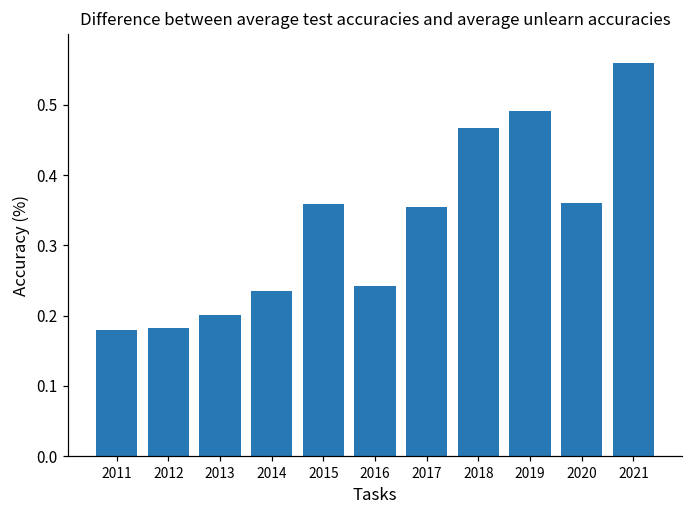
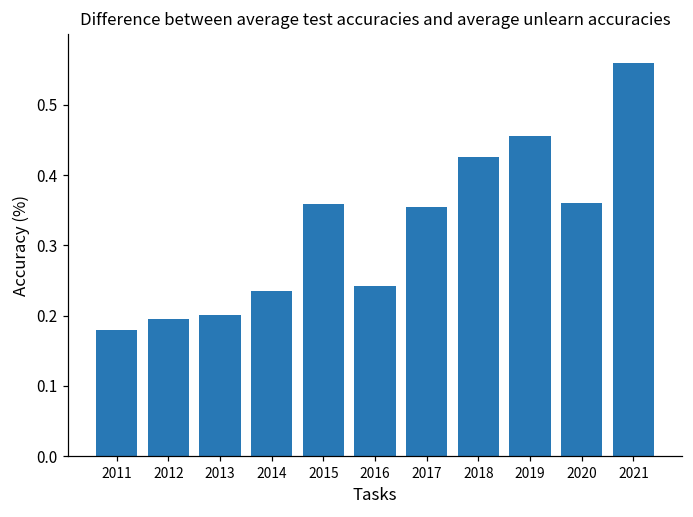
  {
    "2011": 0.18,
-   "2012": 0.18,
+   "2012": 0.20,
    "2013": 0.20,
    "2014": 0.23,
    "2015": 0.36,
    "2016": 0.24,
    "2017": 0.35,
-   "2018": 0.47,
-   "2019": 0.49,
+   "2018": 0.43,
+   "2019": 0.46,
    "2020": 0.36,
    "2021": 0.56
  }
